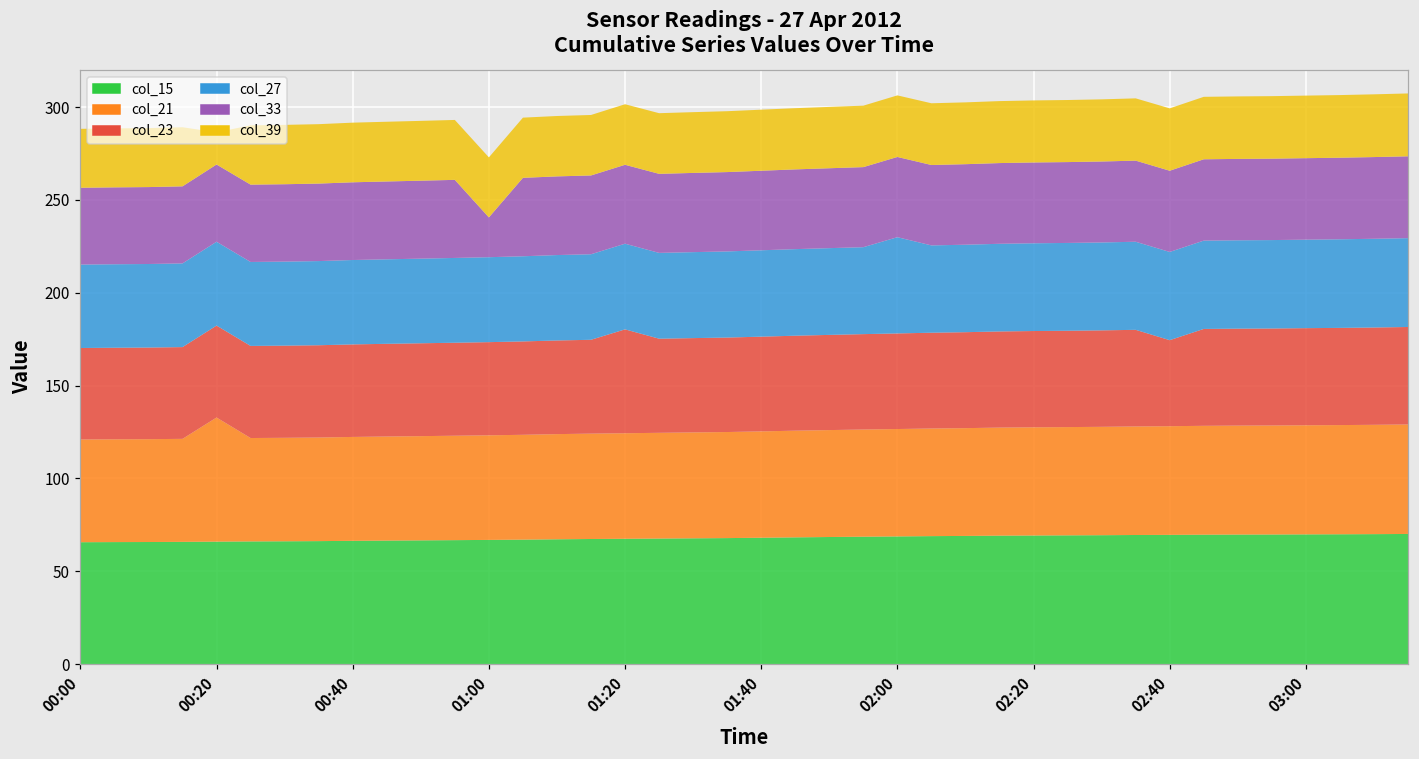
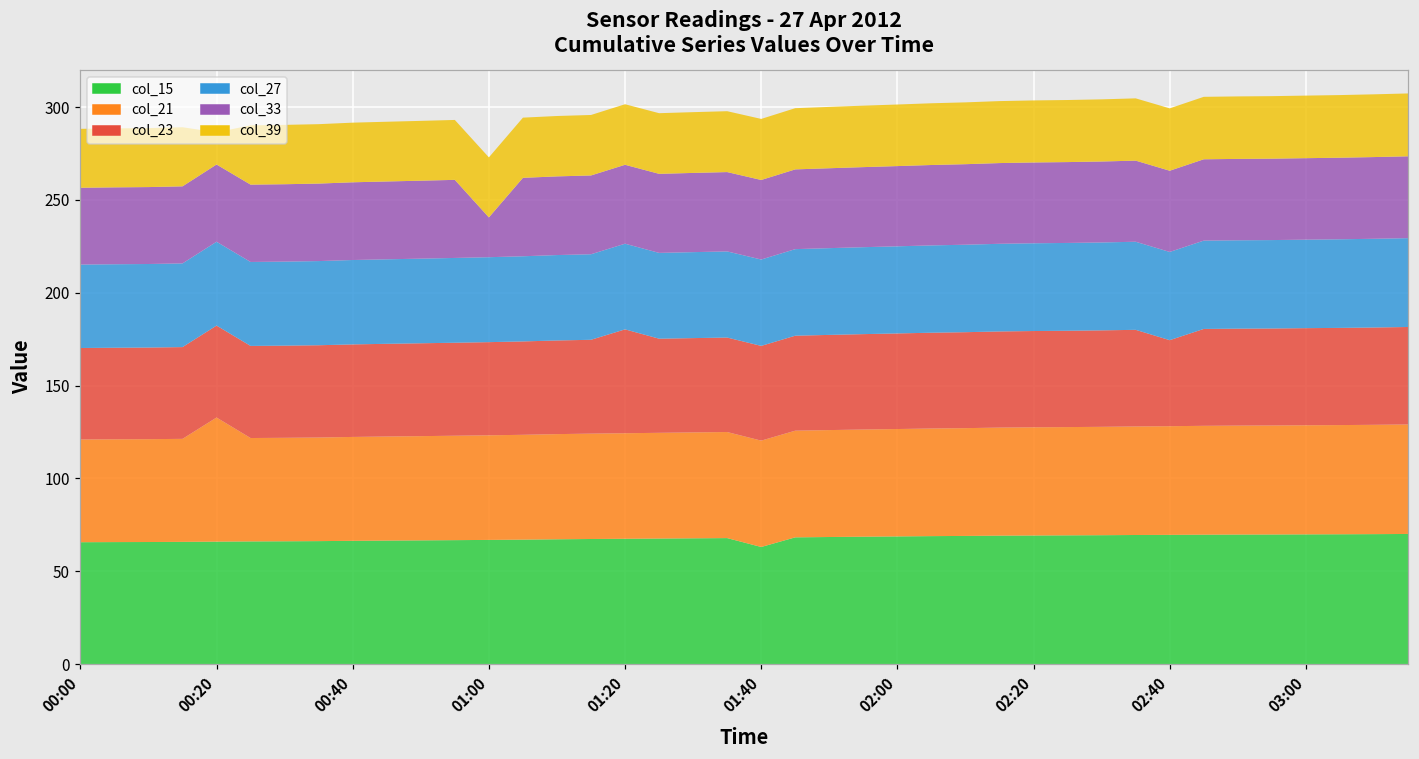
  {
    "col_15": {
      "00:00": 66,
      "00:20": 66,
      "00:40": 66,
      "01:00": 67,
      "01:20": 68,
-     "01:40": 68,
+     "01:40": 63,
      "02:00": 69,
      "02:20": 69,
      "02:40": 70,
      "03:00": 70
    },
    "col_21": {
      "00:00": 55,
      "00:20": 67,
      "00:40": 56,
      "01:00": 56,
      "01:20": 57,
      "01:40": 57,
      "02:00": 58,
      "02:20": 58,
      "02:40": 59,
      "03:00": 59
    },
    "col_23": {
      "00:00": 49,
      "00:20": 50,
      "00:40": 50,
      "01:00": 50,
      "01:20": 56,
      "01:40": 51,
      "02:00": 51,
      "02:20": 52,
      "02:40": 46,
      "03:00": 52
    },
    "col_27": {
      "00:00": 45,
      "00:20": 45,
      "00:40": 45,
      "01:00": 46,
      "01:20": 46,
      "01:40": 47,
-     "02:00": 52,
+     "02:00": 47,
      "02:20": 47,
      "02:40": 48,
      "03:00": 48
    },
    "col_33": {
      "00:00": 41,
      "00:20": 42,
      "00:40": 42,
      "01:00": 21,
      "01:20": 43,
      "01:40": 43,
      "02:00": 43,
      "02:20": 44,
      "02:40": 44,
      "03:00": 44
    },
    "col_39": {
      "00:00": 32,
      "00:40": 32,
      "01:00": 32,
      "01:20": 33,
      "01:40": 33,
      "02:00": 33,
      "02:20": 33,
      "02:40": 34,
      "03:00": 34
    }
  }
